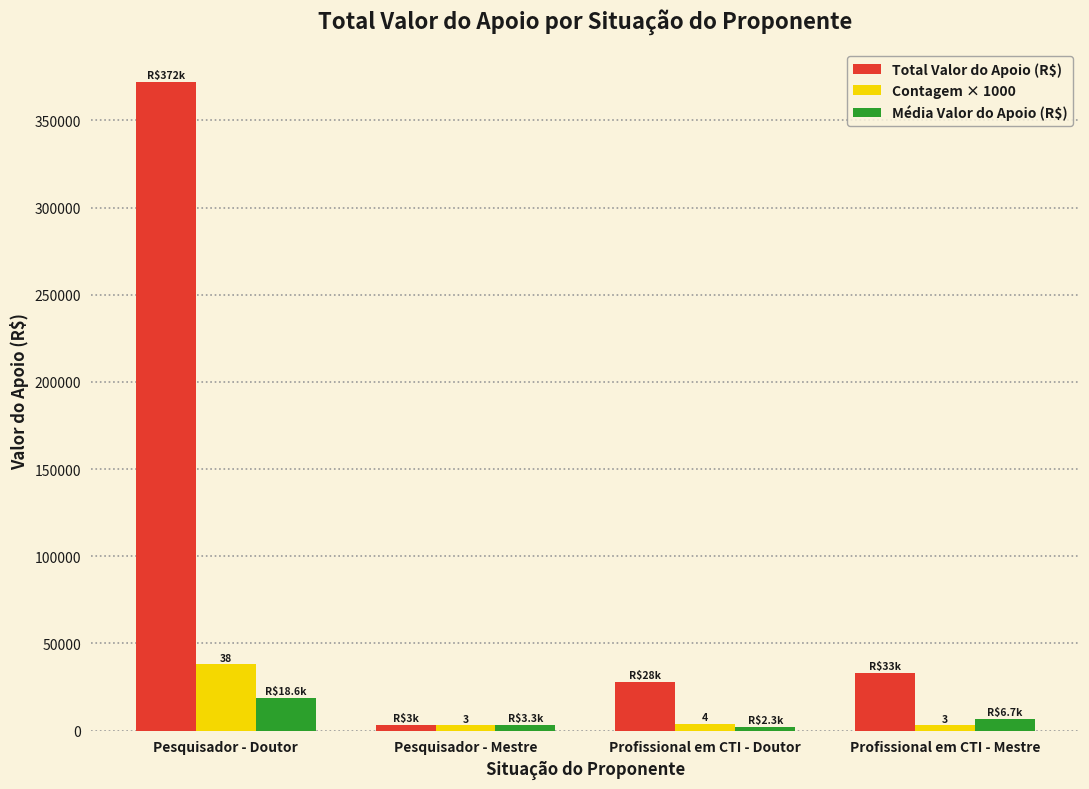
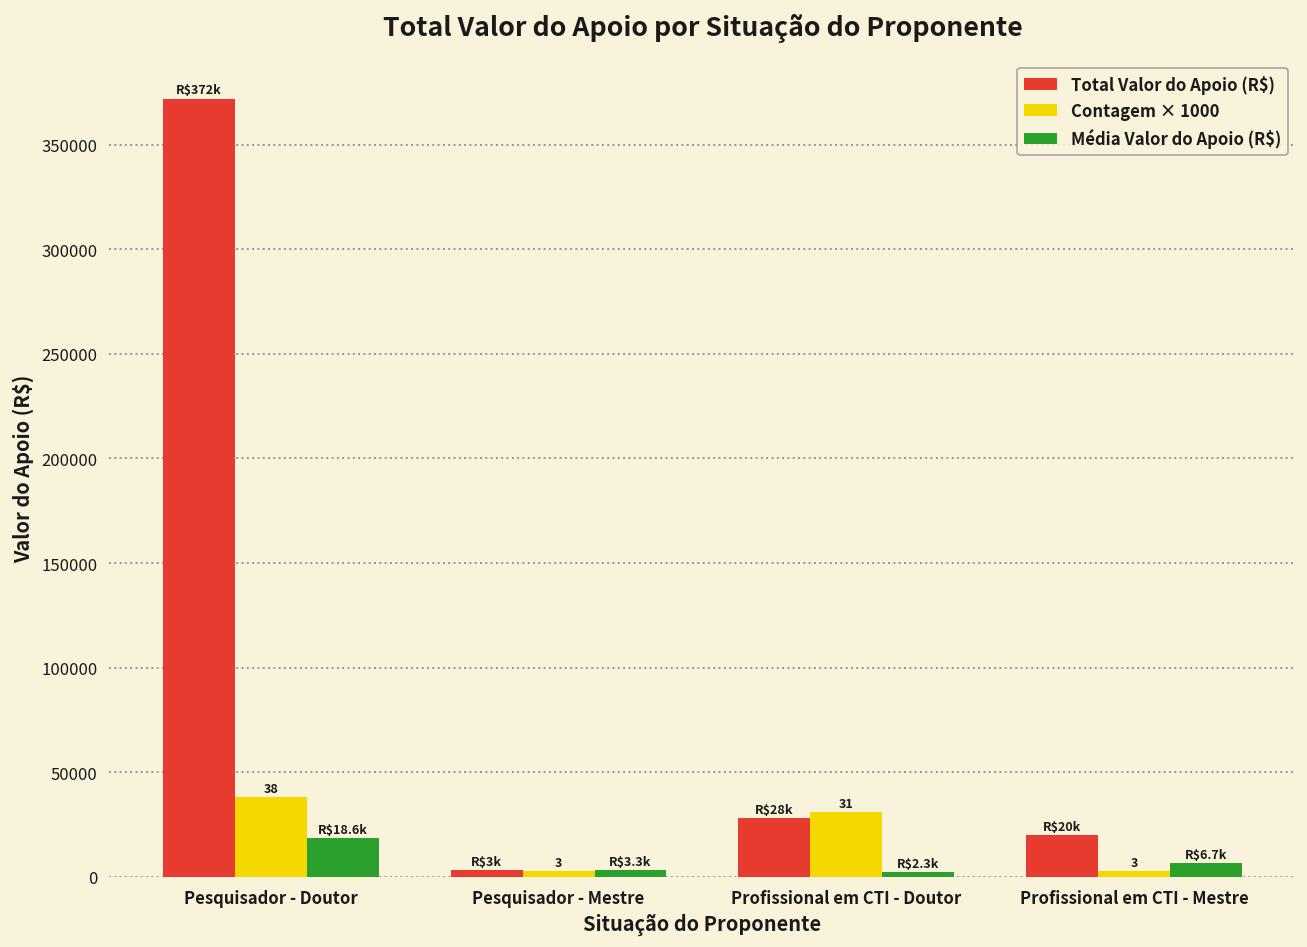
  {
    "Total Valor do Apoio (R$)": {
      "Pesquisador - Doutor": "$372k",
      "Pesquisador - Mestre": "$3k",
      "Profissional em CTI - Doutor": "$28k",
-     "Profissional em CTI - Mestre": "$33k"
+     "Profissional em CTI - Mestre": "$20k"
    },
    "Contagem × 1000": {
-     "Profissional em CTI - Doutor": "4"
+     "Profissional em CTI - Doutor": "31"
    },
    "Média Valor do Apoio (R$)": {
      "Pesquisador - Doutor": "$18.6k",
      "Pesquisador - Mestre": "$3.3k",
      "Profissional em CTI - Doutor": "$2.3k",
      "Profissional em CTI - Mestre": "$6.7k"
    }
  }
